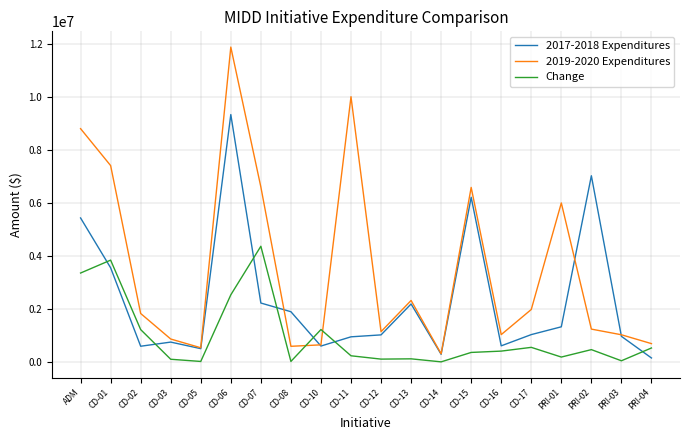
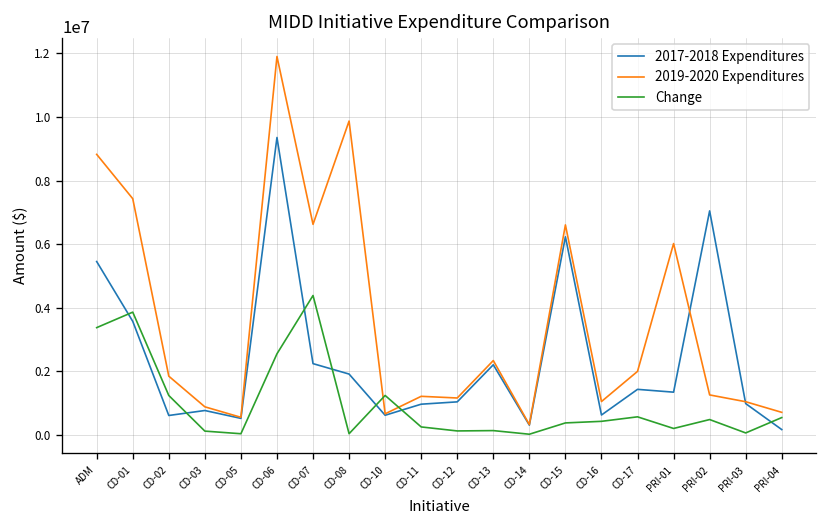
  {
    "2017-2018 Expenditures": {
      "ADM": 5500000,
      "CD-01": 3600000,
      "CD-02": 600000,
      "CD-03": 800000,
      "CD-06": 9400000,
      "CD-07": 2200000,
      "CD-08": 1900000,
      "CD-11": 1000000,
      "CD-12": 1000000,
      "CD-13": 2200000,
      "CD-15": 6200000,
      "CD-16": 600000,
-     "CD-17": 1000000,
+     "CD-17": 1400000,
      "PRI-01": 1300000,
      "PRI-02": 7000000,
      "PRI-04": 200000
    },
    "2019-2020 Expenditures": {
      "ADM": 8800000,
      "CD-01": 7400000,
      "CD-02": 1800000,
      "CD-03": 900000,
      "CD-06": 11900000,
      "CD-07": 6600000,
-     "CD-08": 600000,
-     "CD-11": 10000000,
+     "CD-08": 9900000,
+     "CD-11": 1200000,
      "CD-12": 1200000,
      "CD-13": 2300000,
      "CD-15": 6600000,
      "CD-16": 1000000,
      "CD-17": 2000000,
      "PRI-01": 6000000,
      "PRI-02": 1300000,
      "PRI-04": 700000
    },
    "Change": {
      "ADM": 3400000,
      "CD-01": 3900000,
      "CD-02": 1200000,
      "CD-03": 100000,
      "CD-05": 0,
      "CD-06": 2500000,
      "CD-07": 4400000,
      "CD-08": 0,
      "CD-10": 1200000,
      "CD-11": 200000,
      "CD-12": 100000,
      "CD-13": 100000,
      "CD-14": 0,
      "CD-15": 400000,
      "CD-16": 400000,
      "CD-17": 600000,
      "PRI-01": 200000,
      "PRI-02": 500000,
      "PRI-03": 100000,
      "PRI-04": 500000
    }
  }
